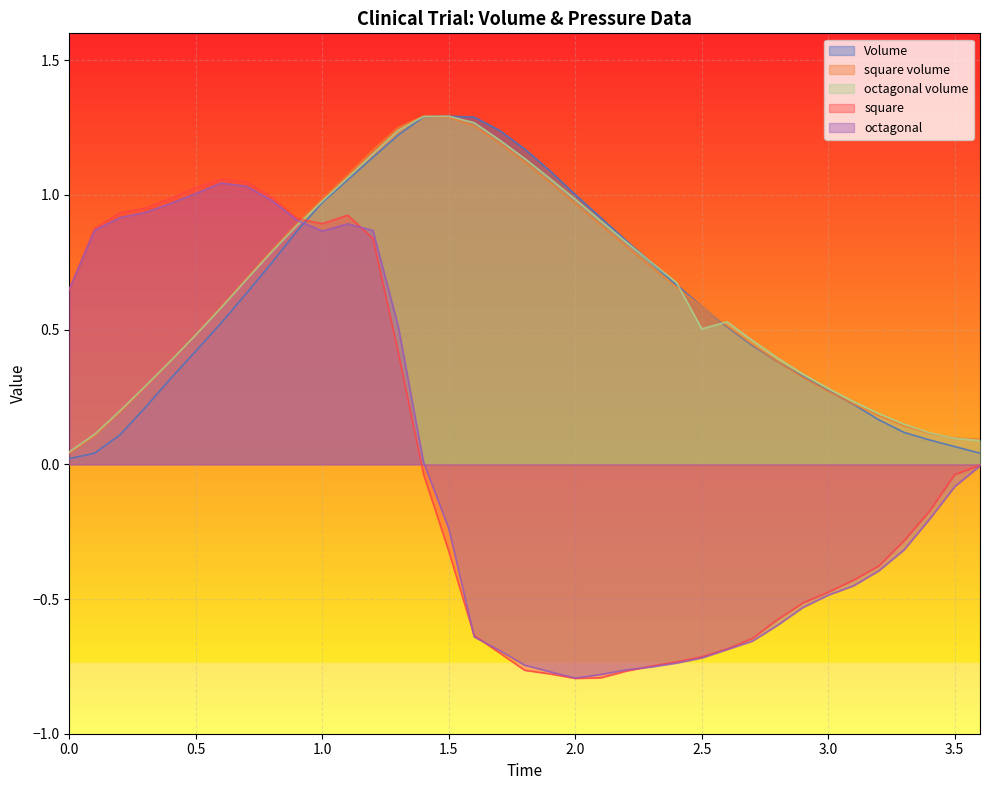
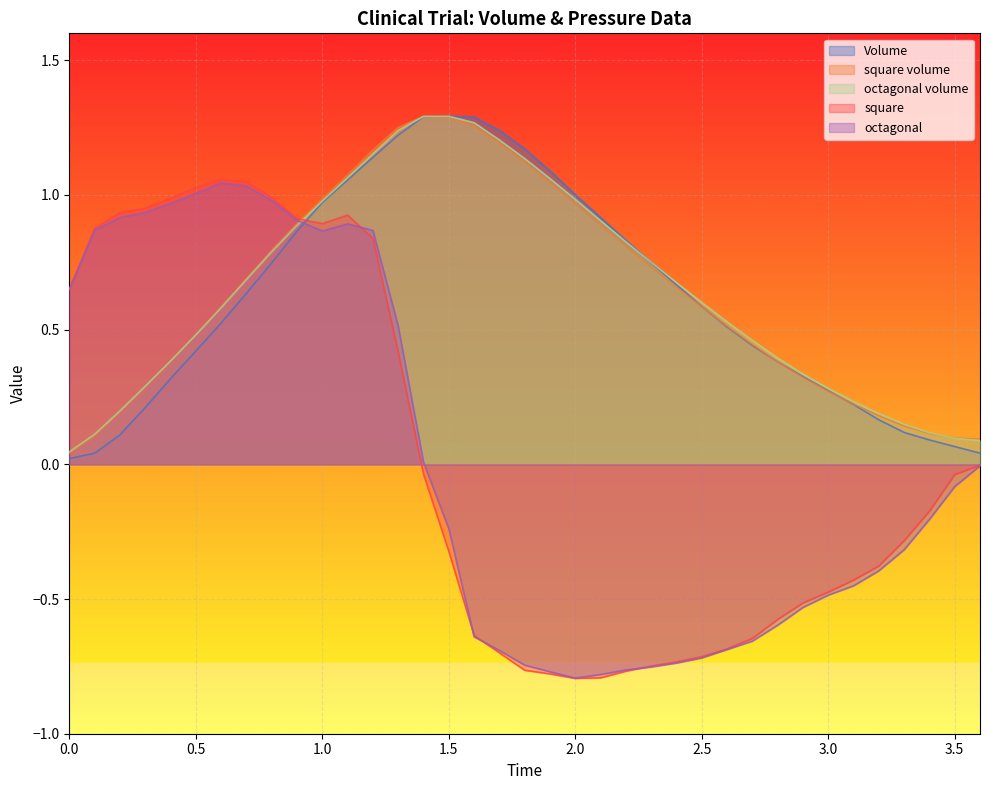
  {
    "octagonal volume": {
      "2.0": 0.98,
-     "2.5": 0.50
+     "2.5": 0.60
    }
  }
